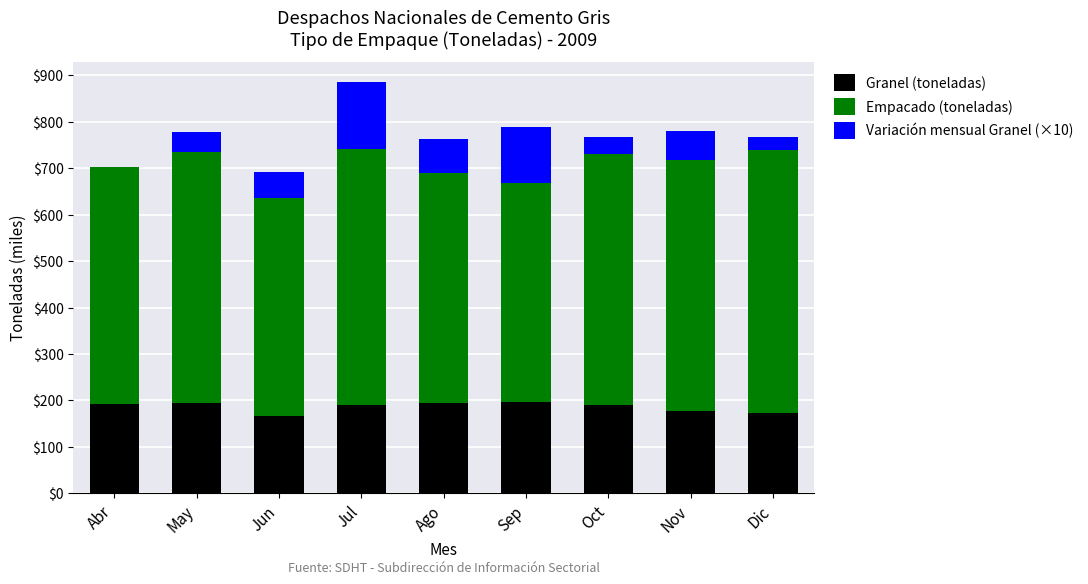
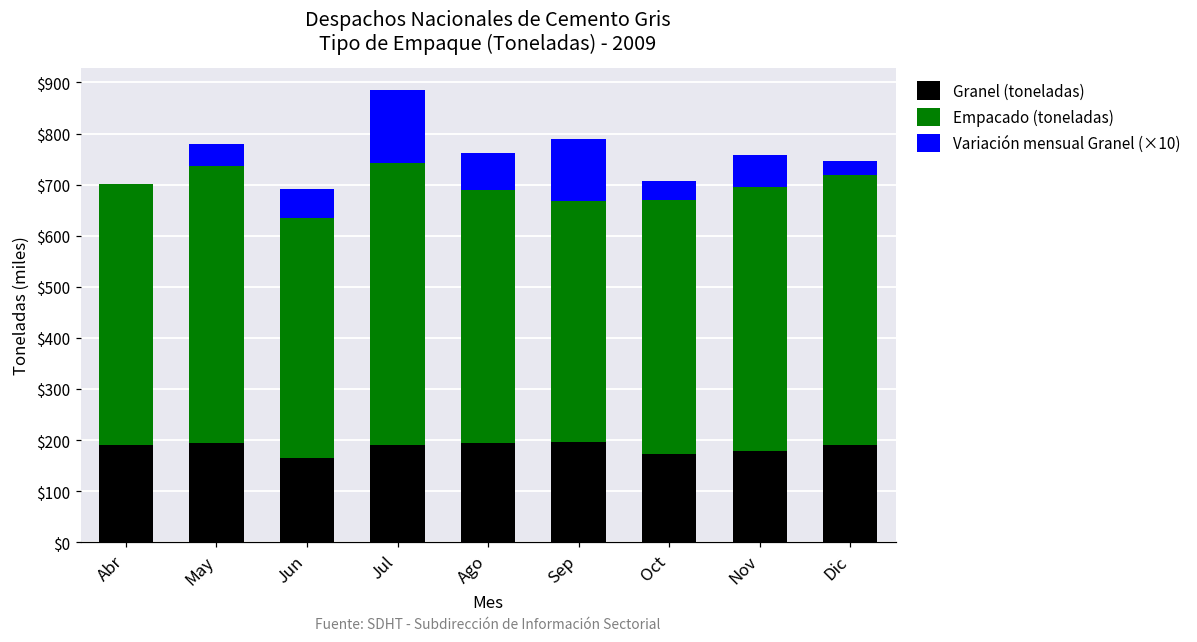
  {
    "Granel (toneladas)": {
      "Abr": "$190",
      "May": "$190",
      "Jun": "$170",
      "Jul": "$190",
      "Ago": "$190",
      "Sep": "$200",
-     "Oct": "$190",
+     "Oct": "$170",
      "Nov": "$180",
-     "Dic": "$170"
+     "Dic": "$190"
    },
    "Empacado (toneladas)": {
      "Abr": "$510",
      "May": "$540",
      "Jun": "$470",
      "Jul": "$550",
      "Ago": "$500",
      "Sep": "$470",
-     "Oct": "$540",
-     "Nov": "$540",
-     "Dic": "$570"
+     "Oct": "$500",
+     "Nov": "$520",
+     "Dic": "$530"
    },
    "Variación mensual Granel (×10)": {
      "Abr": "$0",
      "May": "$40",
      "Jun": "$60",
      "Jul": "$140",
      "Ago": "$70",
      "Sep": "$120",
      "Oct": "$40",
      "Nov": "$60",
      "Dic": "$30"
    }
  }
